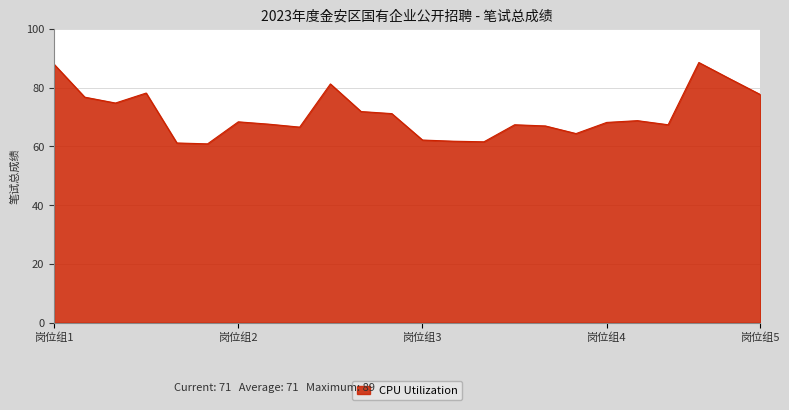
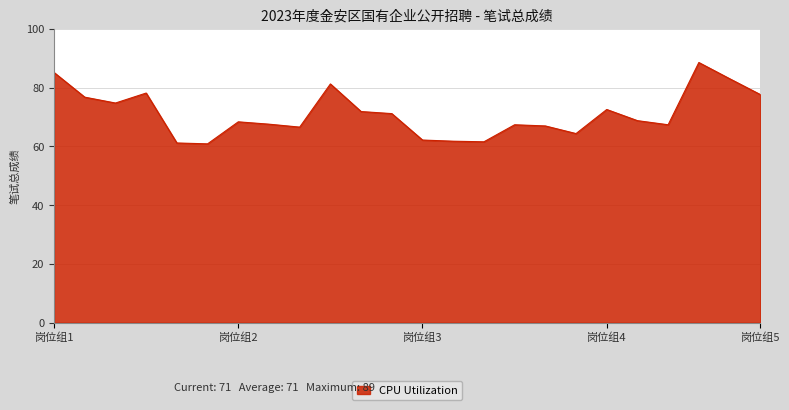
  {
-   "岗位组1": 88,
+   "岗位组1": 85,
    "岗位组2": 68,
    "岗位组3": 62,
-   "岗位组4": 68,
+   "岗位组4": 73,
    "岗位组5": 78
  }
